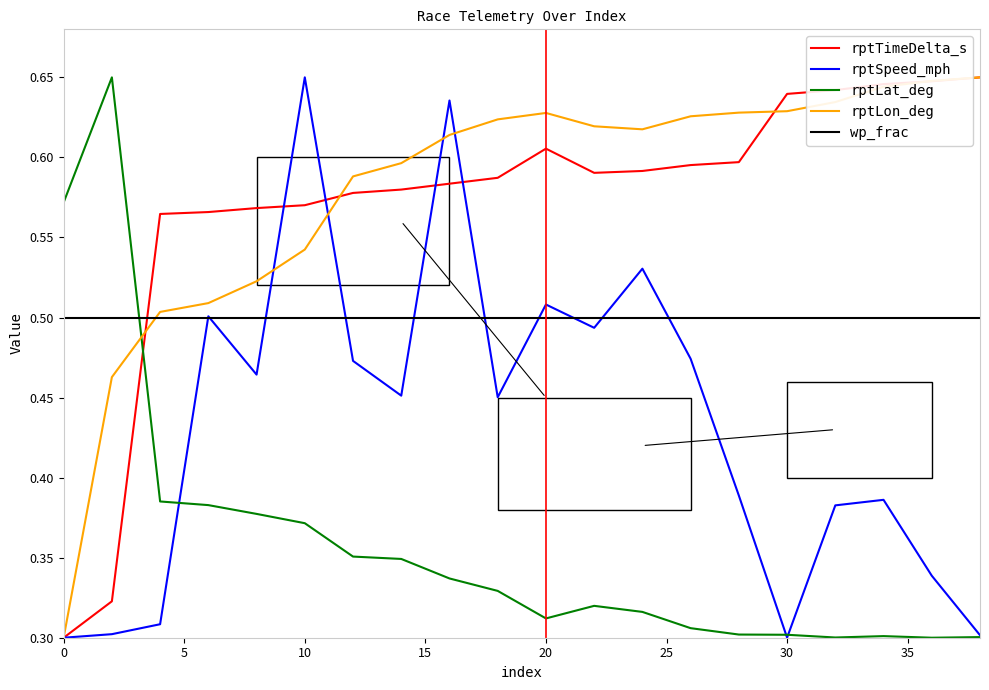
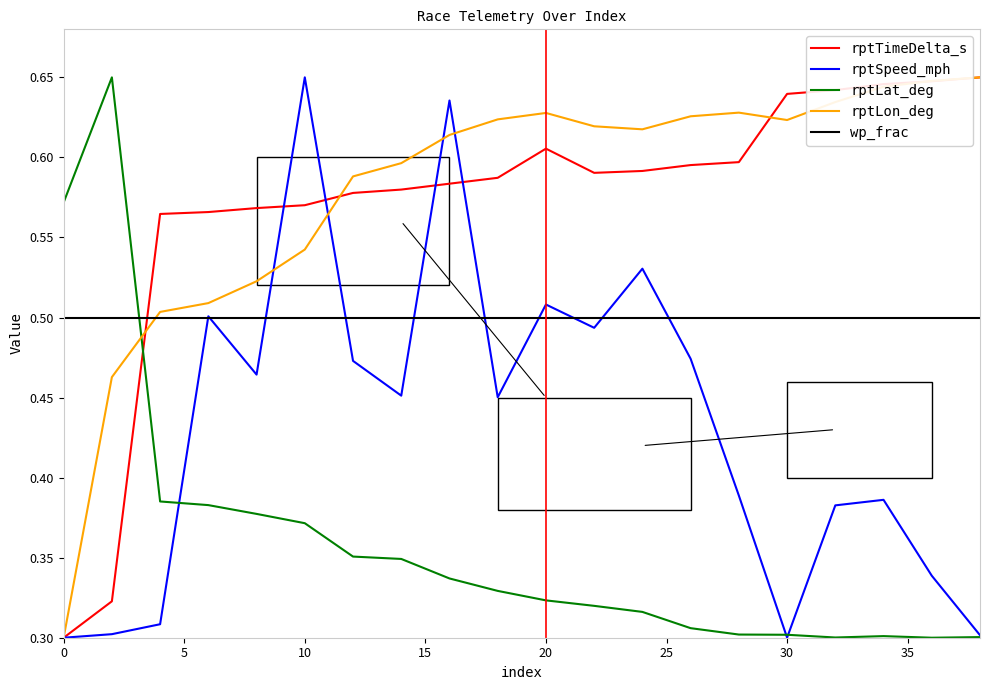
  {
    "rptTimeDelta_s": {
      "10": 0.570,
      "20": 0.605,
      "30": 0.640
    },
    "rptSpeed_mph": {
      "10": 0.650,
      "20": 0.508,
      "30": 0.300
    },
    "rptLat_deg": {
      "0": 0.572,
      "10": 0.372,
-     "20": 0.312,
+     "20": 0.323,
      "30": 0.302
    },
    "rptLon_deg": {
      "10": 0.542,
      "20": 0.628,
-     "30": 0.629
+     "30": 0.623
    },
    "wp_frac": {
      "0": 0.500,
      "10": 0.500,
      "20": 0.500,
      "30": 0.500
    }
  }
